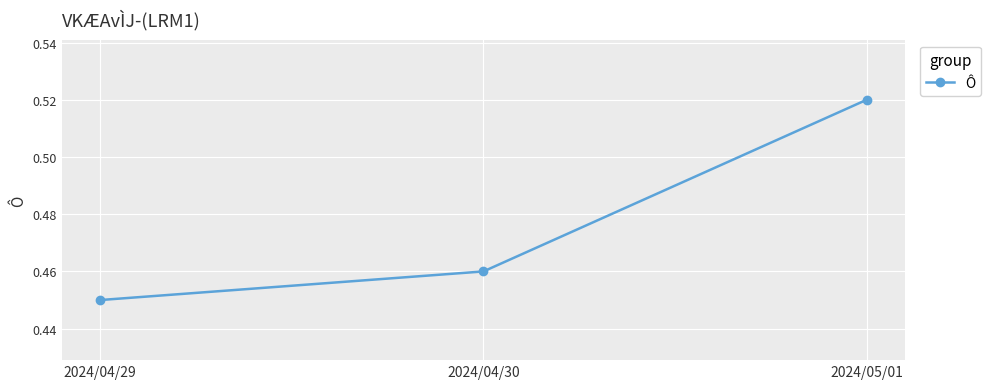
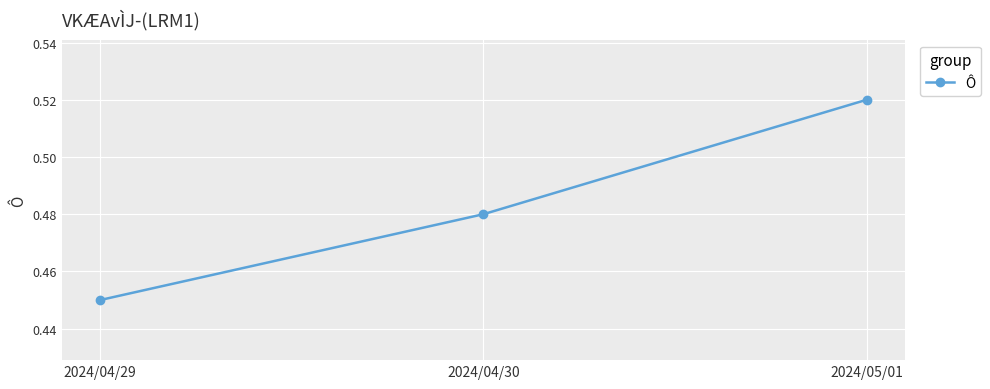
  {
    "2024/04/29": 0.45,
-   "2024/04/30": 0.46,
+   "2024/04/30": 0.48,
    "2024/05/01": 0.52
  }
